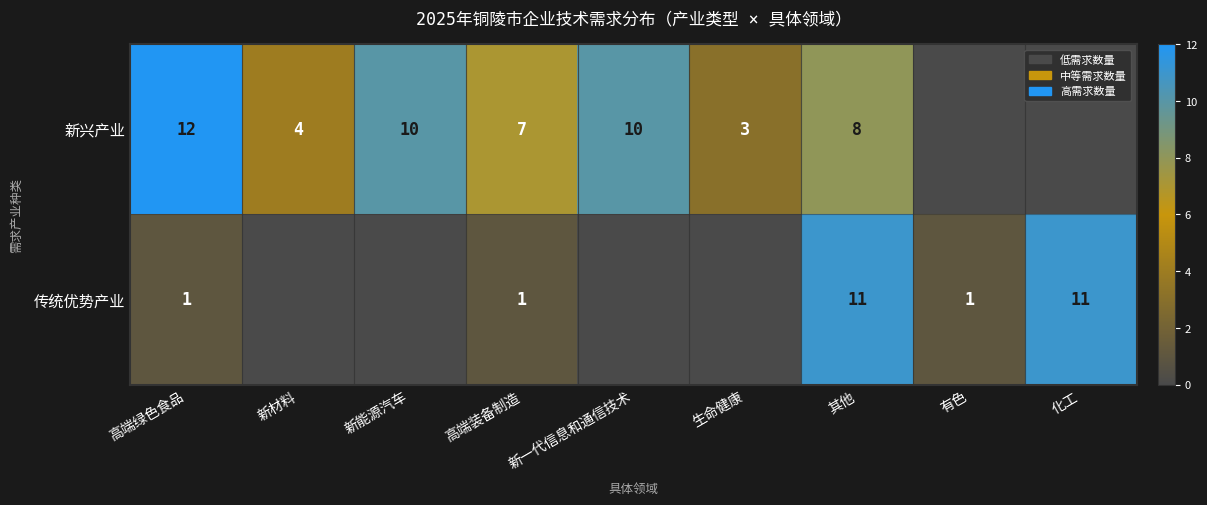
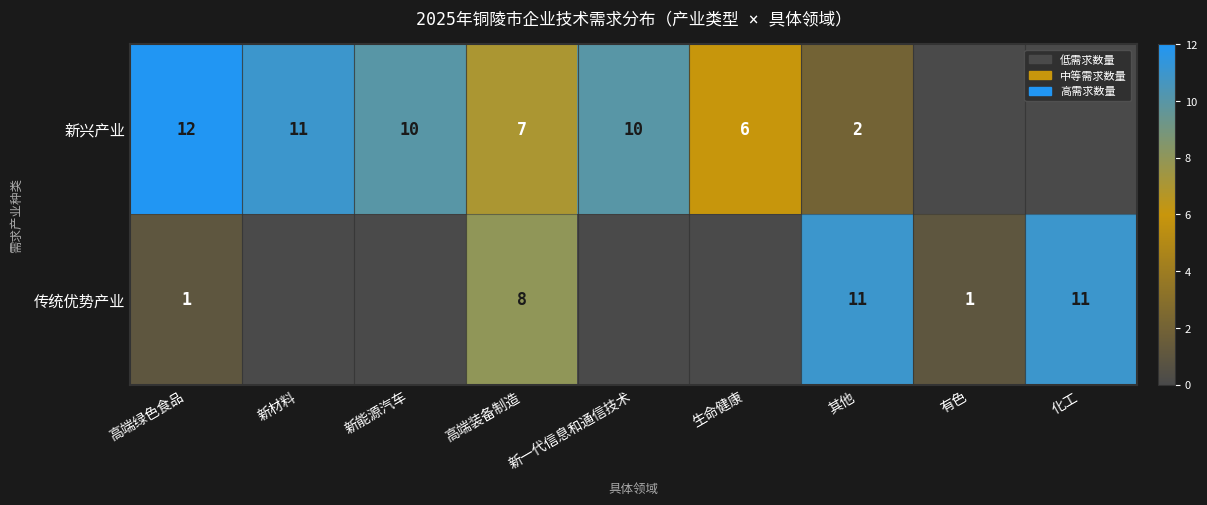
  {
    "新兴产业": {
      "高端绿色食品": 12,
-     "新材料": 4,
+     "新材料": 11,
      "新能源汽车": 10,
      "高端装备制造": 7,
      "新一代信息和通信技术": 10,
-     "生命健康": 3,
-     "其他": 8
+     "生命健康": 6,
+     "其他": 2
    },
    "传统优势产业": {
      "高端绿色食品": 1,
-     "高端装备制造": 1,
+     "高端装备制造": 8,
      "其他": 11,
      "有色": 1,
      "化工": 11
    }
  }
